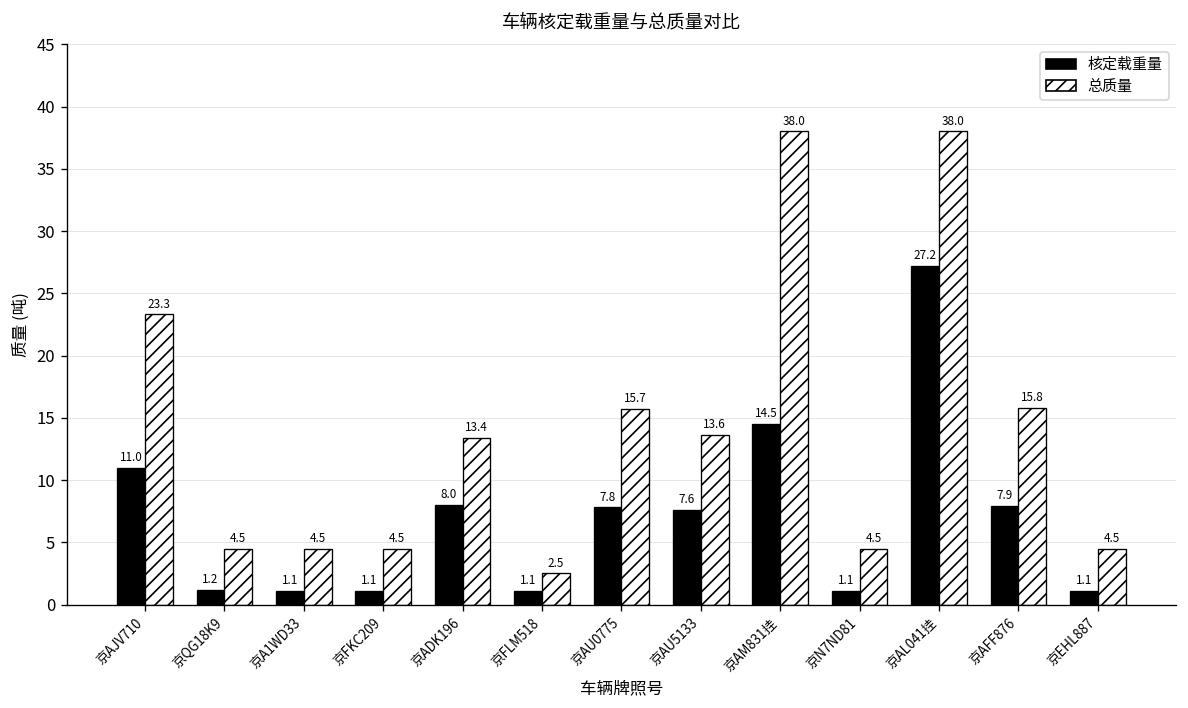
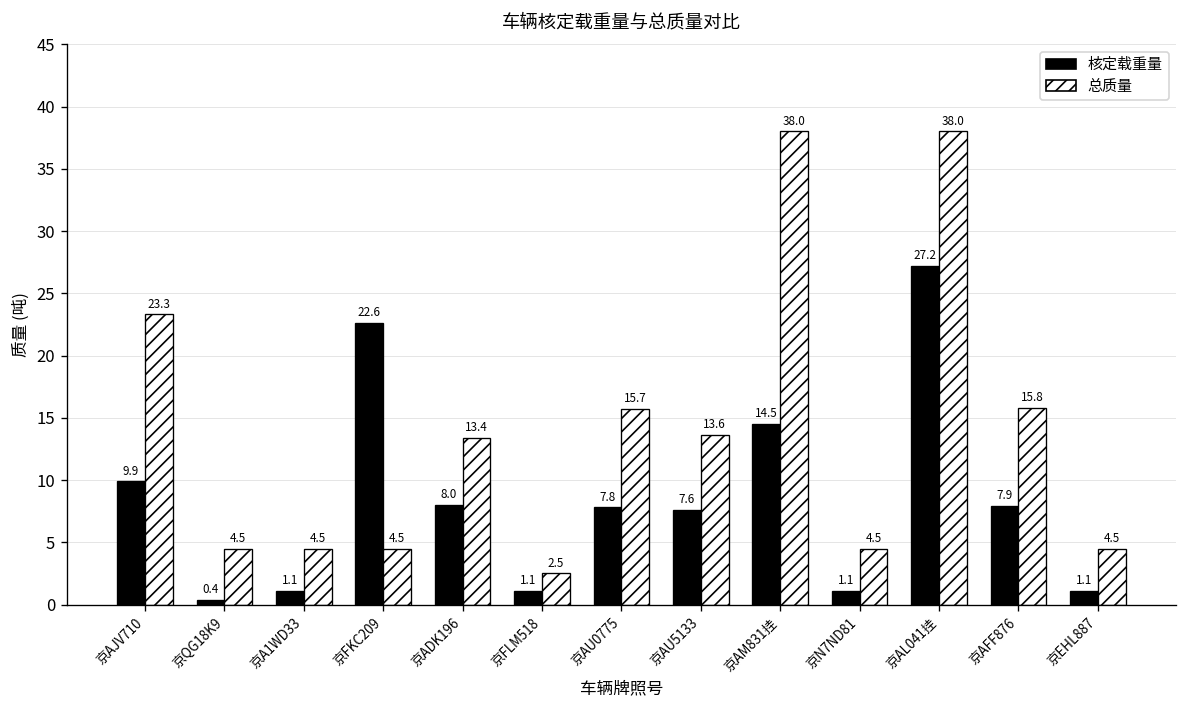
  {
    "核定载重量": {
-     "京AJV710": 11.0,
-     "京QG18K9": 1.2,
+     "京AJV710": 9.9,
+     "京QG18K9": 0.4,
      "京A1WD33": 1.1,
-     "京FKC209": 1.1,
+     "京FKC209": 22.6,
      "京ADK196": 8.0,
      "京FLM518": 1.1,
      "京AU0775": 7.8,
      "京AU5133": 7.6,
      "京AM831挂": 14.5,
      "京N7ND81": 1.1,
      "京AL041挂": 27.2,
      "京AFF876": 7.9,
      "京EHL887": 1.1
    },
    "总质量": {
      "京AJV710": 23.3,
      "京QG18K9": 4.5,
      "京A1WD33": 4.5,
      "京FKC209": 4.5,
      "京ADK196": 13.4,
      "京FLM518": 2.5,
      "京AU0775": 15.7,
      "京AU5133": 13.6,
      "京AM831挂": 38.0,
      "京N7ND81": 4.5,
      "京AL041挂": 38.0,
      "京AFF876": 15.8,
      "京EHL887": 4.5
    }
  }
